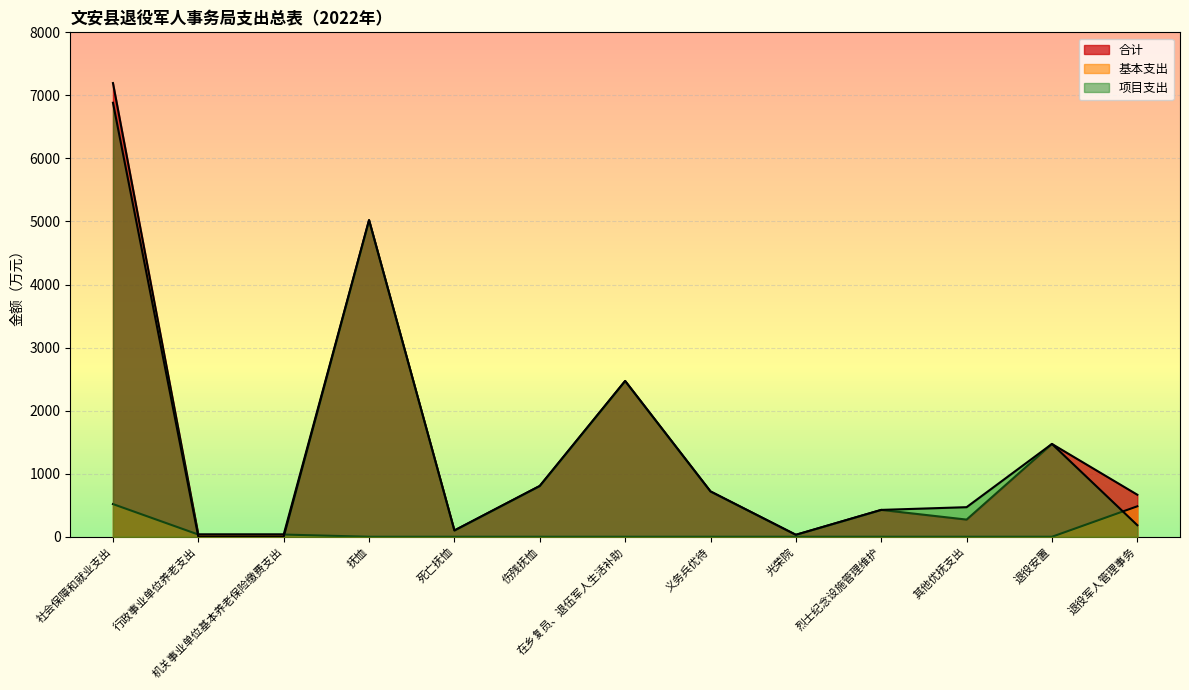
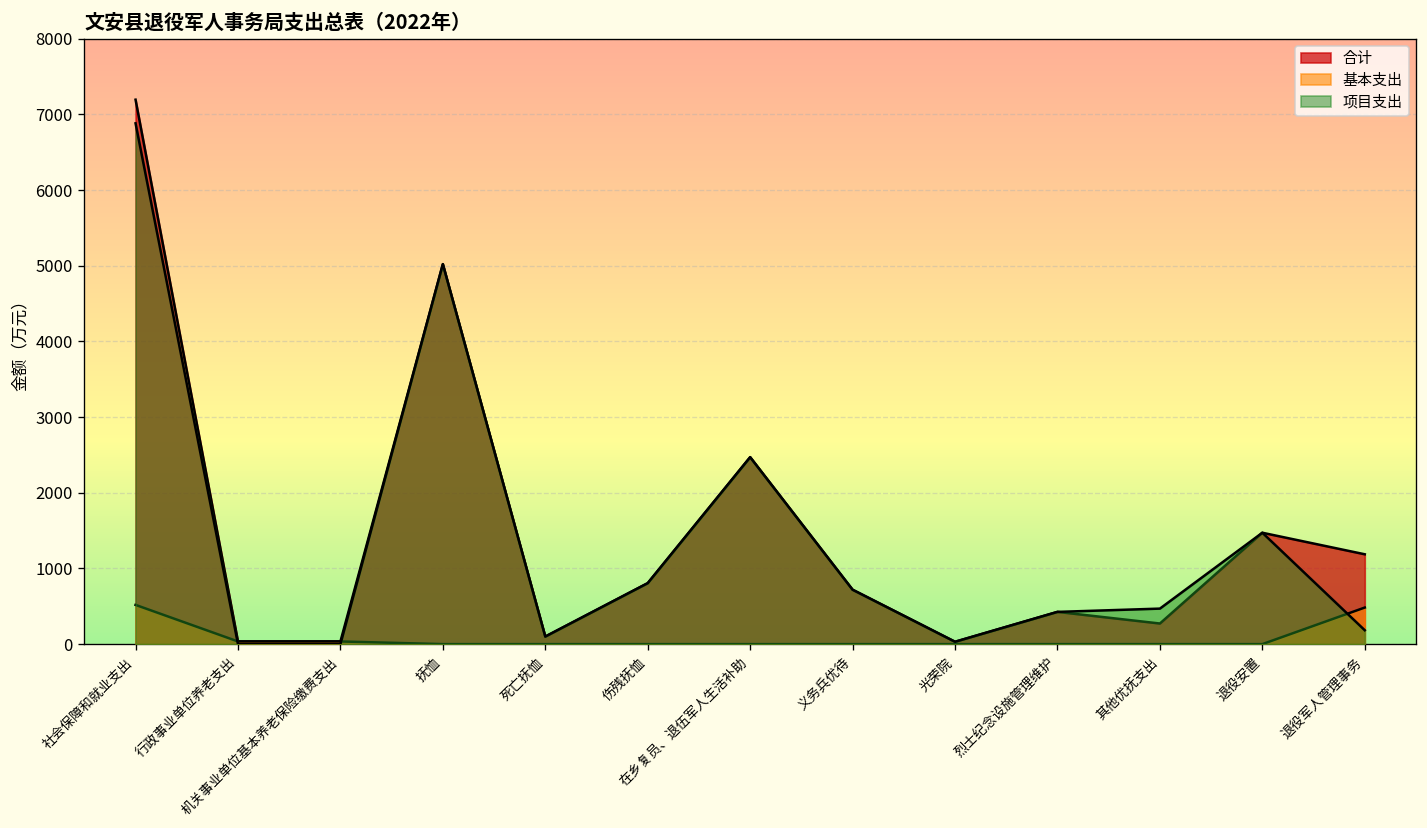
  {
    "合计": {
      "社会保障和就业支出": 7200,
      "其他优抚支出": 300,
-     "退役军人管理事务": 700
+     "退役军人管理事务": 1200
    },
    "基本支出": {
      "社会保障和就业支出": 500,
      "抚恤": 0,
      "死亡抚恤": 0,
      "伤残抚恤": 0,
      "在乡复员、退伍军人生活补助": 0,
      "义务兵优待": 0,
      "烈士纪念设施管理维护": 0,
      "其他优抚支出": 0,
      "退役安置": 0,
      "退役军人管理事务": 500
    },
    "项目支出": {
      "社会保障和就业支出": 6900,
      "其他优抚支出": 500,
      "退役军人管理事务": 200
    }
  }
